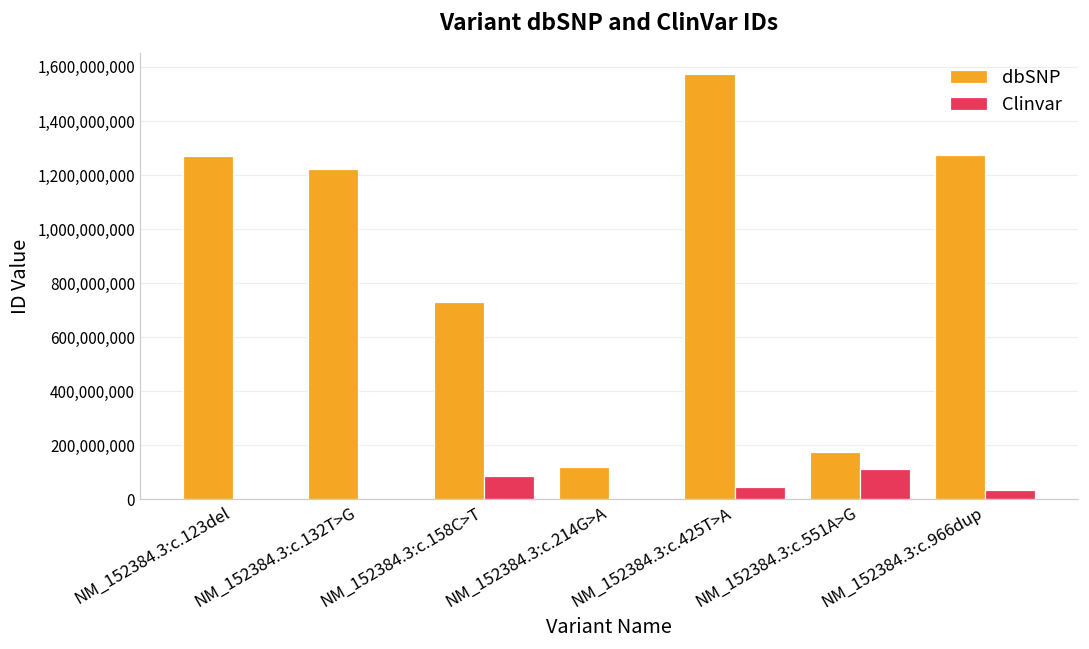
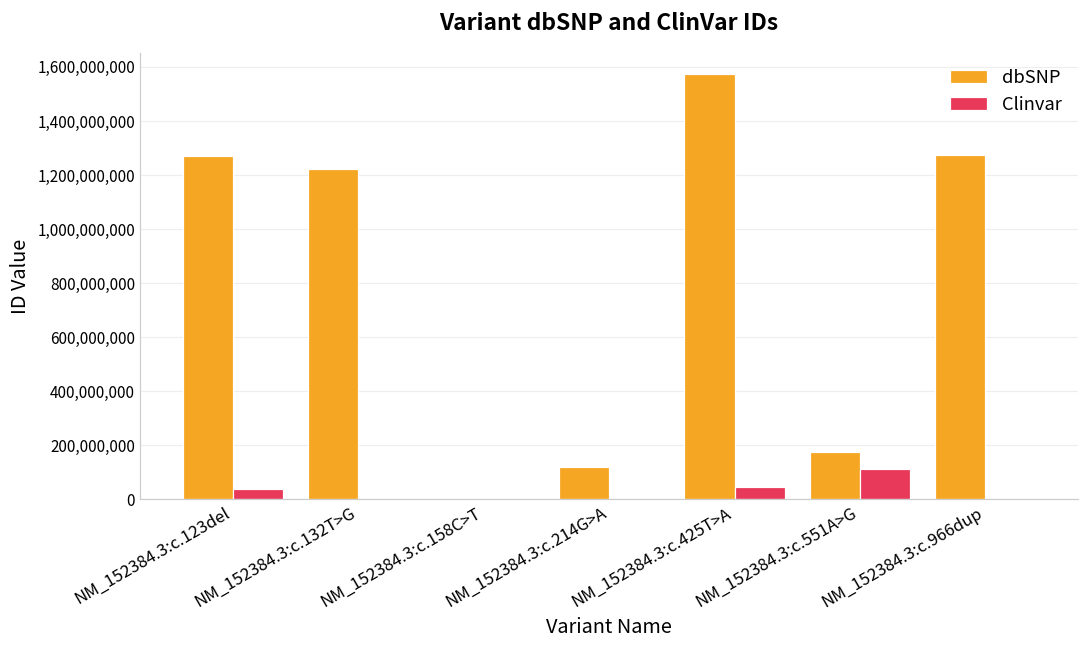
  {
    "dbSNP": {
      "NM_152384.3:c.123del": "1,270,000,000",
      "NM_152384.3:c.132T>G": "1,220,000,000",
-     "NM_152384.3:c.158C>T": "730,000,000",
+     "NM_152384.3:c.158C>T": "0",
      "NM_152384.3:c.214G>A": "120,000,000",
      "NM_152384.3:c.425T>A": "1,570,000,000",
      "NM_152384.3:c.551A>G": "170,000,000",
      "NM_152384.3:c.966dup": "1,280,000,000"
    },
    "Clinvar": {
-     "NM_152384.3:c.123del": "0",
+     "NM_152384.3:c.123del": "40,000,000",
      "NM_152384.3:c.132T>G": "0",
-     "NM_152384.3:c.158C>T": "90,000,000",
+     "NM_152384.3:c.158C>T": "0",
      "NM_152384.3:c.425T>A": "50,000,000",
      "NM_152384.3:c.551A>G": "110,000,000",
-     "NM_152384.3:c.966dup": "40,000,000"
+     "NM_152384.3:c.966dup": "0"
    }
  }
